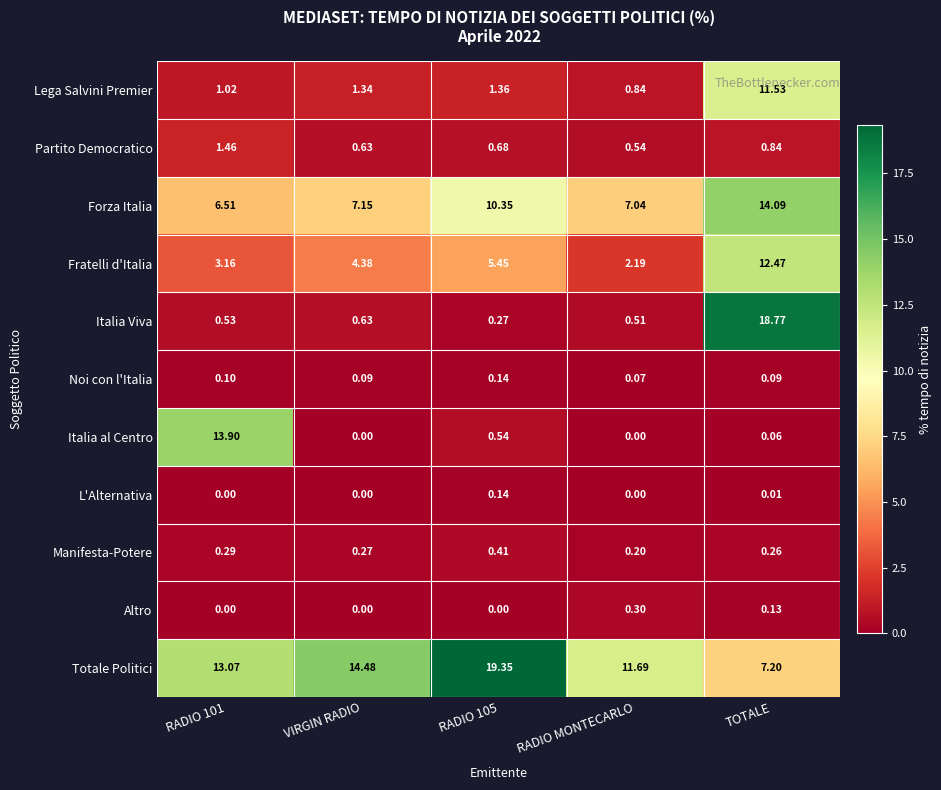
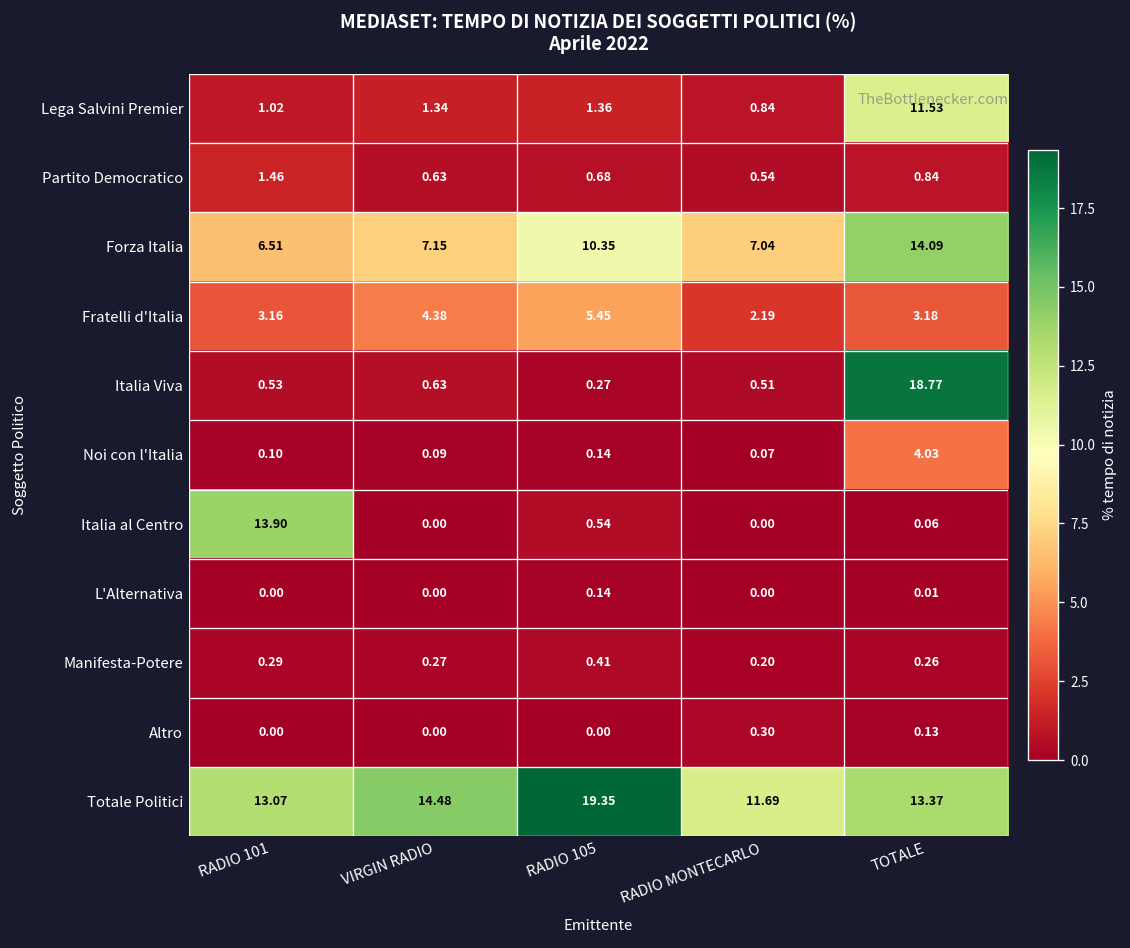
  {
    "Lega Salvini Premier": {
      "RADIO 101": 1.02,
      "VIRGIN RADIO": 1.34,
      "RADIO 105": 1.36,
      "RADIO MONTECARLO": 0.84,
      "TOTALE": 11.53
    },
    "Partito Democratico": {
      "RADIO 101": 1.46,
      "VIRGIN RADIO": 0.63,
      "RADIO 105": 0.68,
      "RADIO MONTECARLO": 0.54,
      "TOTALE": 0.84
    },
    "Forza Italia": {
      "RADIO 101": 6.51,
      "VIRGIN RADIO": 7.15,
      "RADIO 105": 10.35,
      "RADIO MONTECARLO": 7.04,
      "TOTALE": 14.09
    },
    "Fratelli d'Italia": {
      "RADIO 101": 3.16,
      "VIRGIN RADIO": 4.38,
      "RADIO 105": 5.45,
      "RADIO MONTECARLO": 2.19,
-     "TOTALE": 12.47
+     "TOTALE": 3.18
    },
    "Italia Viva": {
      "RADIO 101": 0.53,
      "VIRGIN RADIO": 0.63,
      "RADIO 105": 0.27,
      "RADIO MONTECARLO": 0.51,
      "TOTALE": 18.77
    },
    "Noi con l'Italia": {
      "RADIO 101": 0.10,
      "VIRGIN RADIO": 0.09,
      "RADIO 105": 0.14,
      "RADIO MONTECARLO": 0.07,
-     "TOTALE": 0.09
+     "TOTALE": 4.03
    },
    "Italia al Centro": {
      "RADIO 101": 13.90,
      "VIRGIN RADIO": 0.00,
      "RADIO 105": 0.54,
      "RADIO MONTECARLO": 0.00,
      "TOTALE": 0.06
    },
    "L'Alternativa": {
      "RADIO 101": 0.00,
      "VIRGIN RADIO": 0.00,
      "RADIO 105": 0.14,
      "RADIO MONTECARLO": 0.00,
      "TOTALE": 0.01
    },
    "Manifesta-Potere": {
      "RADIO 101": 0.29,
      "VIRGIN RADIO": 0.27,
      "RADIO 105": 0.41,
      "RADIO MONTECARLO": 0.20,
      "TOTALE": 0.26
    },
    "Altro": {
      "RADIO 101": 0.00,
      "VIRGIN RADIO": 0.00,
      "RADIO 105": 0.00,
      "RADIO MONTECARLO": 0.30,
      "TOTALE": 0.13
    },
    "Totale Politici": {
      "RADIO 101": 13.07,
      "VIRGIN RADIO": 14.48,
      "RADIO 105": 19.35,
      "RADIO MONTECARLO": 11.69,
-     "TOTALE": 7.20
+     "TOTALE": 13.37
    }
  }
